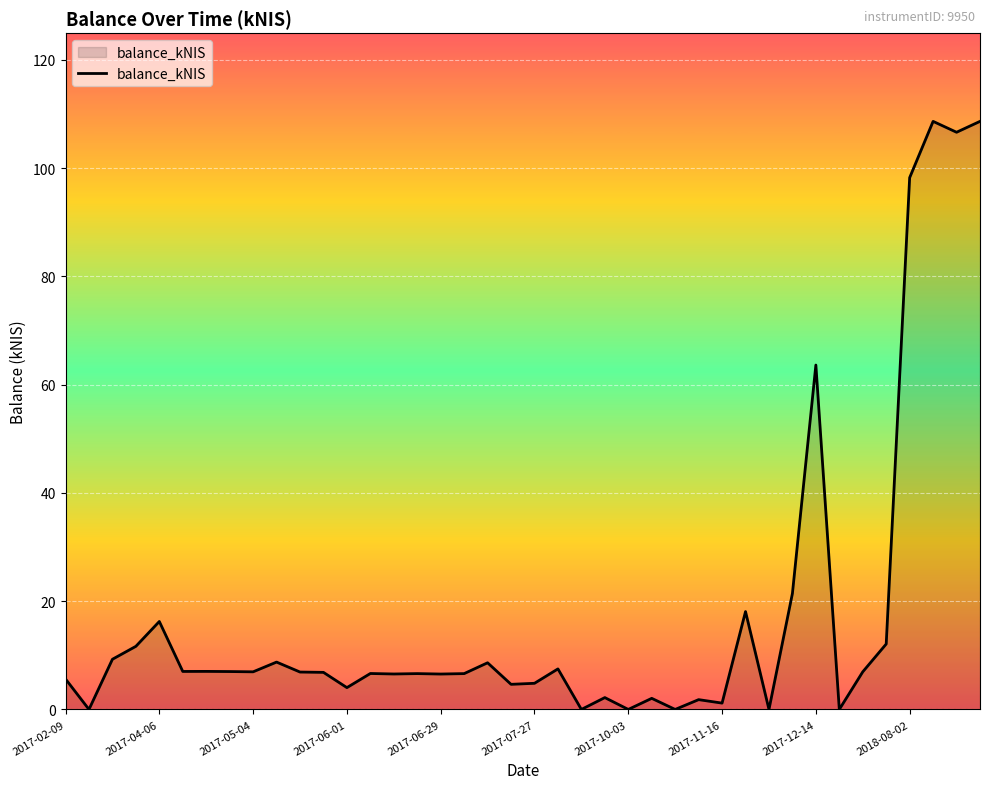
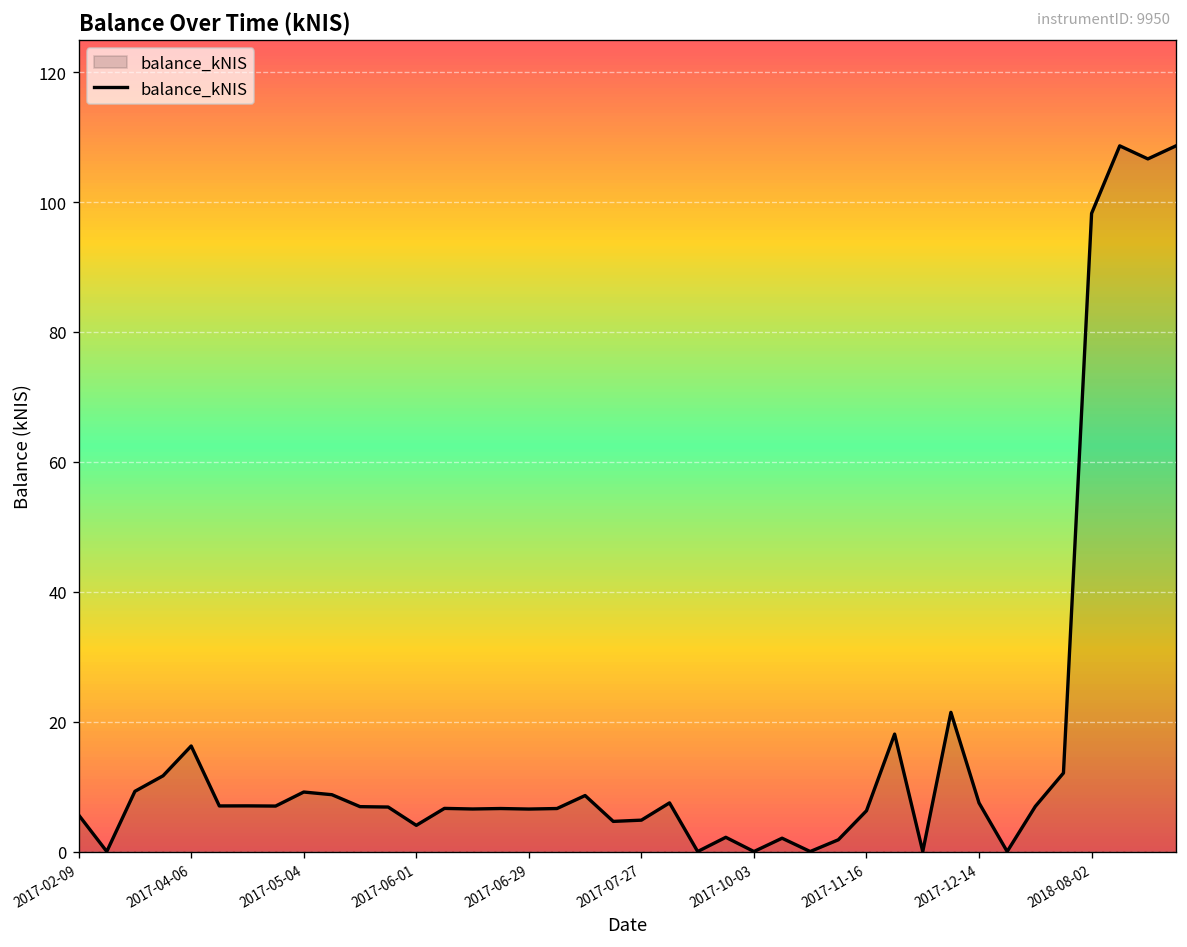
  {
    "2017-02-09": 6,
    "2017-04-06": 16,
-   "2017-05-04": 7,
+   "2017-05-04": 9,
    "2017-06-01": 4,
    "2017-06-29": 7,
    "2017-07-27": 5,
    "2017-10-03": 0,
-   "2017-11-16": 1,
-   "2017-12-14": 64,
+   "2017-11-16": 6,
+   "2017-12-14": 7,
    "2018-08-02": 98
  }
